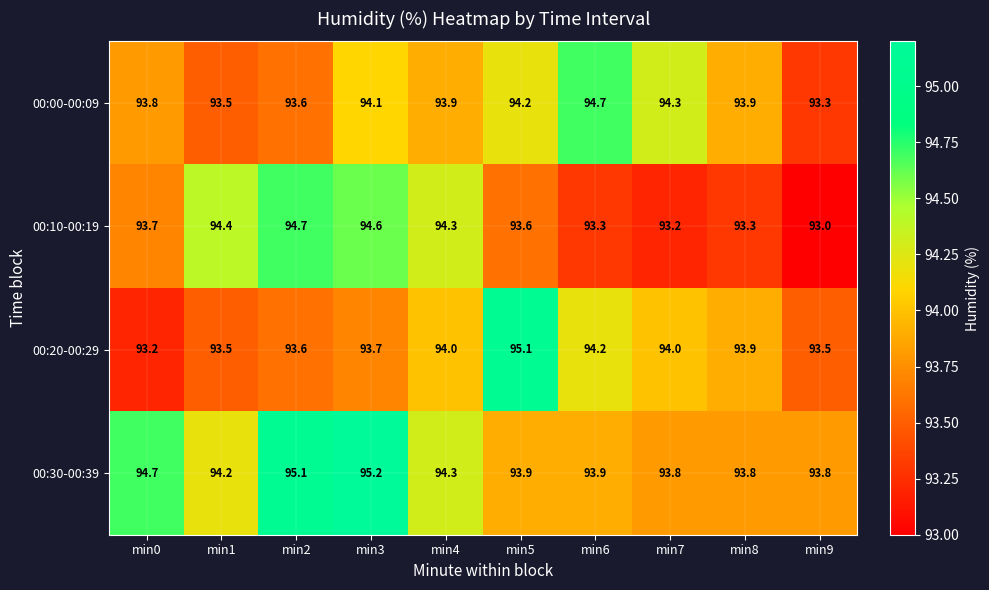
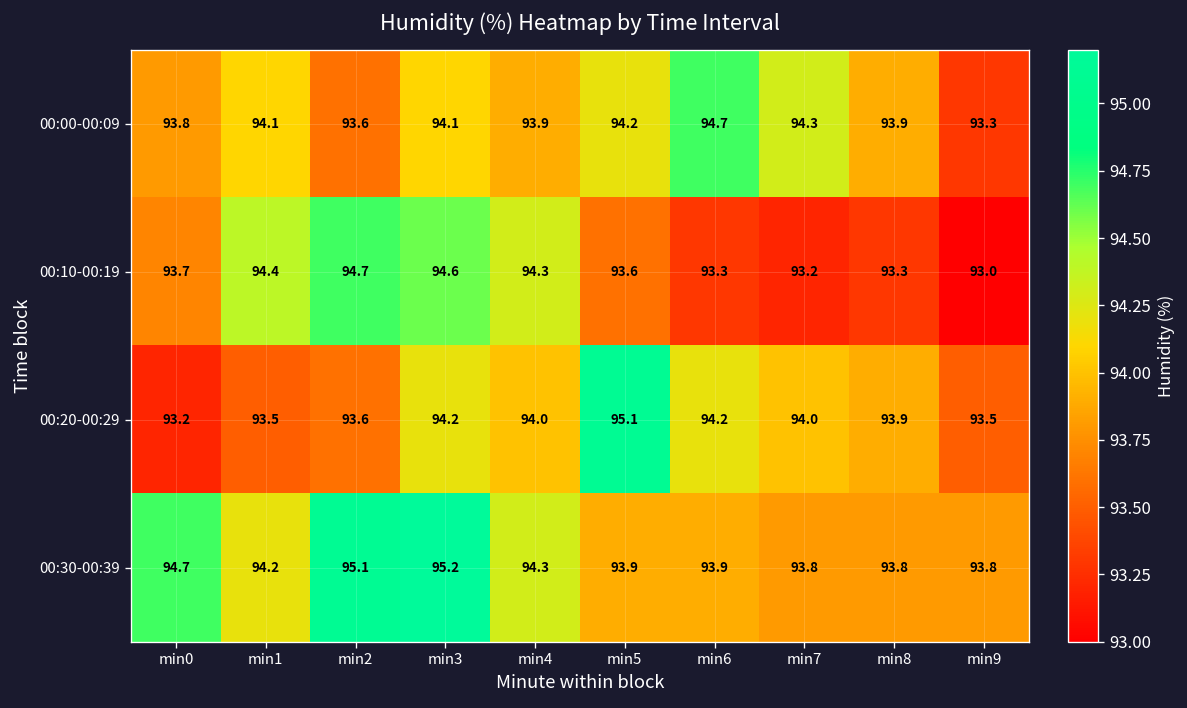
  {
    "00:00-00:09": {
      "min0": 93.8,
-     "min1": 93.5,
+     "min1": 94.1,
      "min2": 93.6,
      "min3": 94.1,
      "min4": 93.9,
      "min5": 94.2,
      "min6": 94.7,
      "min7": 94.3,
      "min8": 93.9,
      "min9": 93.3
    },
    "00:10-00:19": {
      "min0": 93.7,
      "min1": 94.4,
      "min2": 94.7,
      "min3": 94.6,
      "min4": 94.3,
      "min5": 93.6,
      "min6": 93.3,
      "min7": 93.2,
      "min8": 93.3,
      "min9": 93.0
    },
    "00:20-00:29": {
      "min0": 93.2,
      "min1": 93.5,
      "min2": 93.6,
-     "min3": 93.7,
+     "min3": 94.2,
      "min4": 94.0,
      "min5": 95.1,
      "min6": 94.2,
      "min7": 94.0,
      "min8": 93.9,
      "min9": 93.5
    },
    "00:30-00:39": {
      "min0": 94.7,
      "min1": 94.2,
      "min2": 95.1,
      "min3": 95.2,
      "min4": 94.3,
      "min5": 93.9,
      "min6": 93.9,
      "min7": 93.8,
      "min8": 93.8,
      "min9": 93.8
    }
  }
